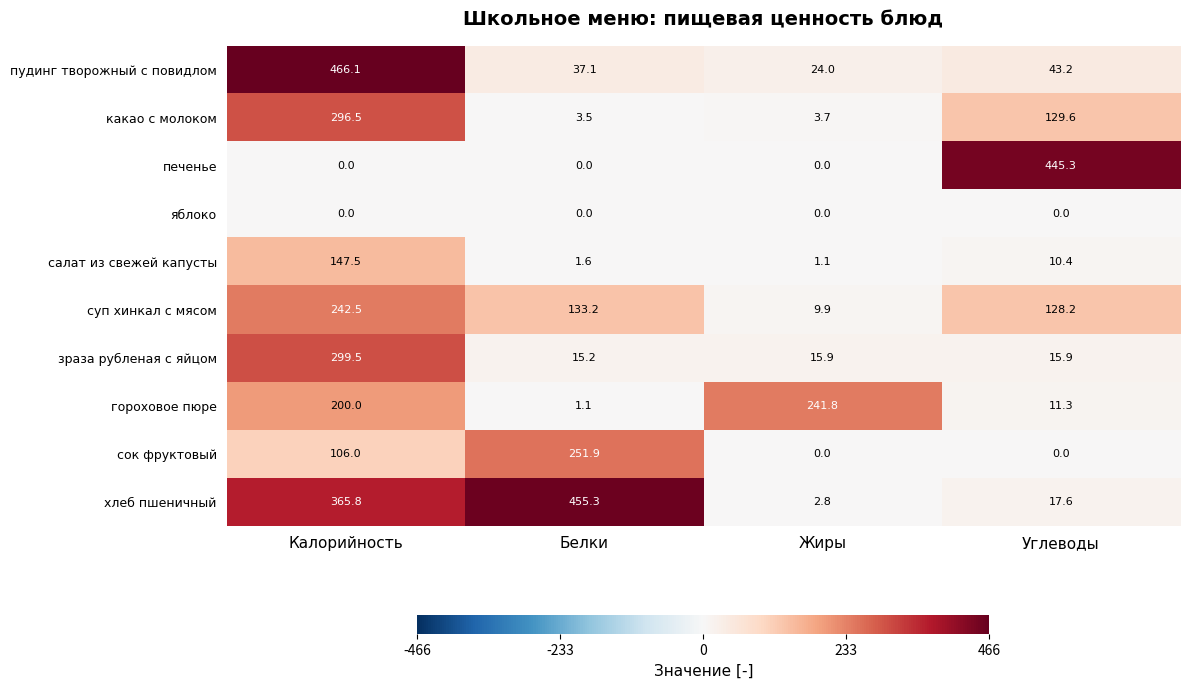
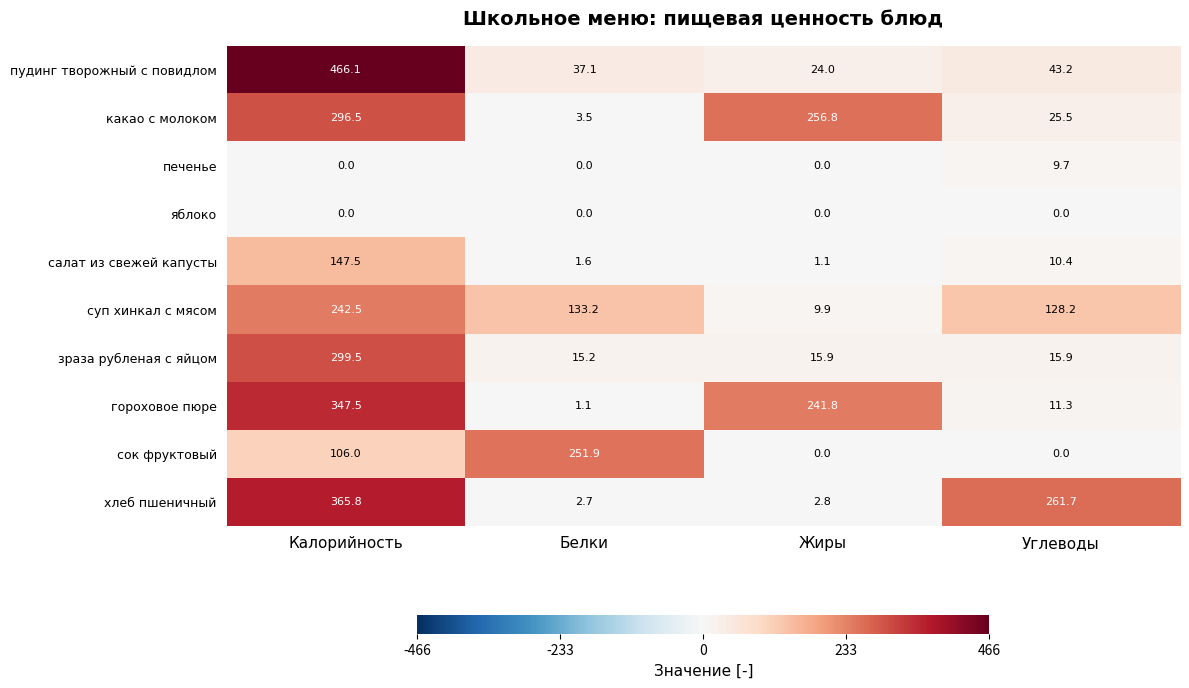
  {
    "пудинг творожный с повидлом": {
      "Калорийность": 466.1,
      "Белки": 37.1,
      "Жиры": 24.0,
      "Углеводы": 43.2
    },
    "какао с молоком": {
      "Калорийность": 296.5,
      "Белки": 3.5,
-     "Жиры": 3.7,
-     "Углеводы": 129.6
+     "Жиры": 256.8,
+     "Углеводы": 25.5
    },
    "печенье": {
      "Калорийность": 0.0,
      "Белки": 0.0,
      "Жиры": 0.0,
-     "Углеводы": 445.3
+     "Углеводы": 9.7
    },
    "яблоко": {
      "Калорийность": 0.0,
      "Белки": 0.0,
      "Жиры": 0.0,
      "Углеводы": 0.0
    },
    "салат из свежей капусты": {
      "Калорийность": 147.5,
      "Белки": 1.6,
      "Жиры": 1.1,
      "Углеводы": 10.4
    },
    "суп хинкал с мясом": {
      "Калорийность": 242.5,
      "Белки": 133.2,
      "Жиры": 9.9,
      "Углеводы": 128.2
    },
    "зраза рубленая с яйцом": {
      "Калорийность": 299.5,
      "Белки": 15.2,
      "Жиры": 15.9,
      "Углеводы": 15.9
    },
    "гороховое пюре": {
-     "Калорийность": 200.0,
+     "Калорийность": 347.5,
      "Белки": 1.1,
      "Жиры": 241.8,
      "Углеводы": 11.3
    },
    "сок фруктовый": {
      "Калорийность": 106.0,
      "Белки": 251.9,
      "Жиры": 0.0,
      "Углеводы": 0.0
    },
    "хлеб пшеничный": {
      "Калорийность": 365.8,
-     "Белки": 455.3,
+     "Белки": 2.7,
      "Жиры": 2.8,
-     "Углеводы": 17.6
+     "Углеводы": 261.7
    }
  }
